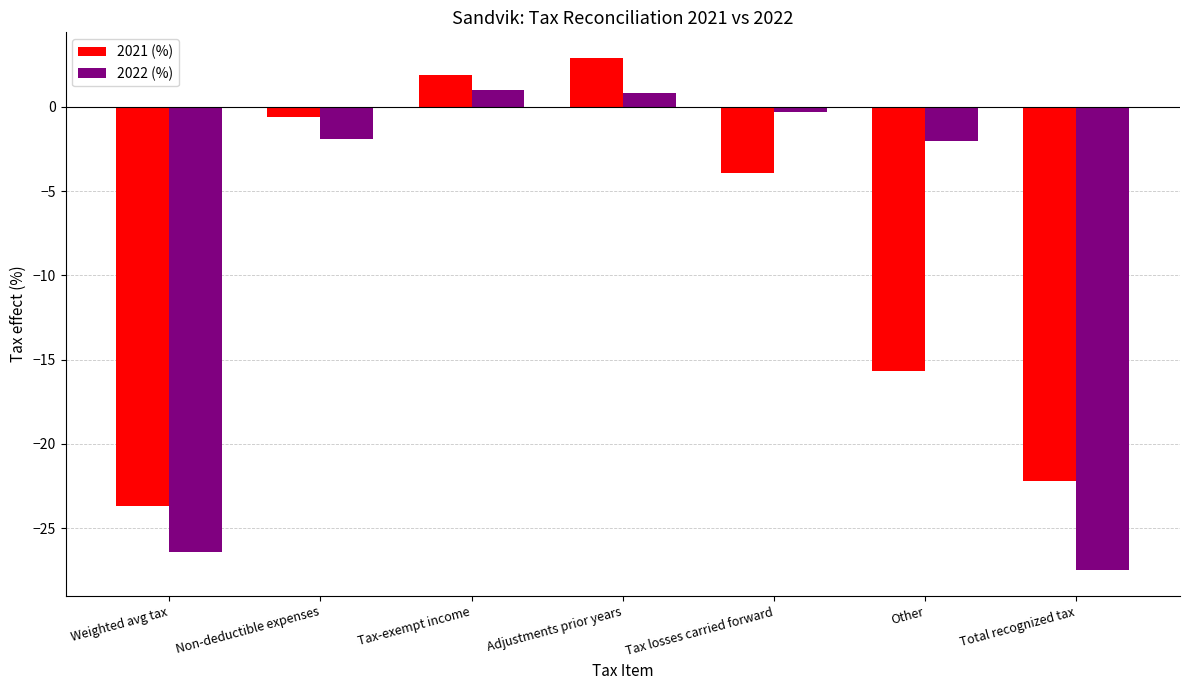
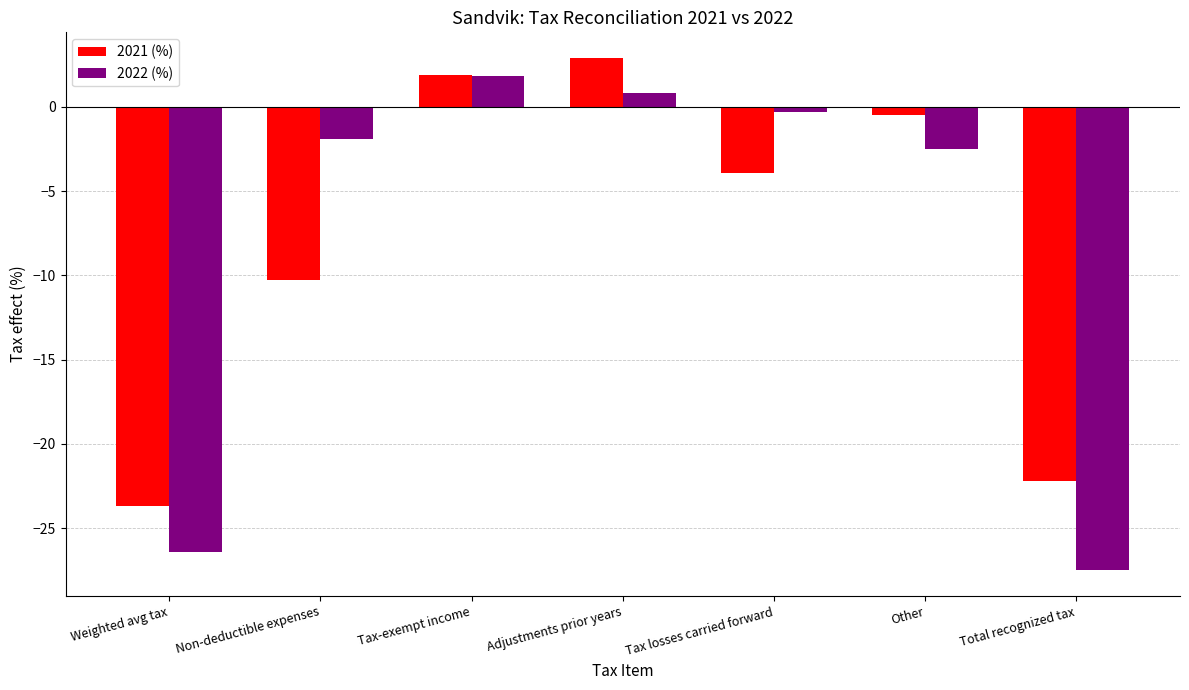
  {
    "2021 (%)": {
      "Weighted avg tax": -23.7,
-     "Non-deductible expenses": -0.6,
+     "Non-deductible expenses": -10.3,
      "Tax-exempt income": 1.9,
      "Adjustments prior years": 2.9,
      "Tax losses carried forward": -3.9,
-     "Other": -15.7,
+     "Other": -0.5,
      "Total recognized tax": -22.2
    },
    "2022 (%)": {
      "Weighted avg tax": -26.4,
      "Non-deductible expenses": -1.9,
-     "Tax-exempt income": 1.0,
+     "Tax-exempt income": 1.8,
      "Adjustments prior years": 0.8,
      "Tax losses carried forward": -0.3,
-     "Other": -2.0,
+     "Other": -2.5,
      "Total recognized tax": -27.5
    }
  }
